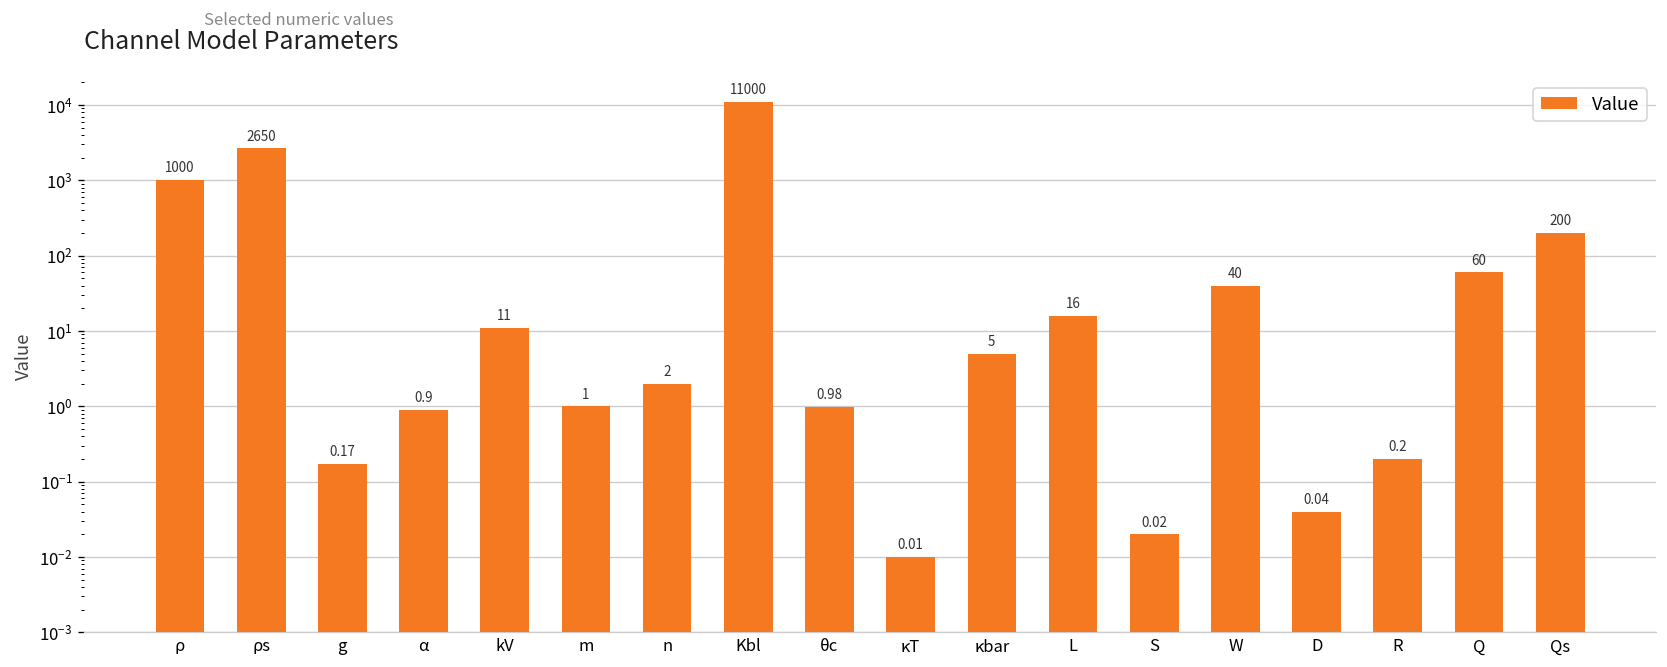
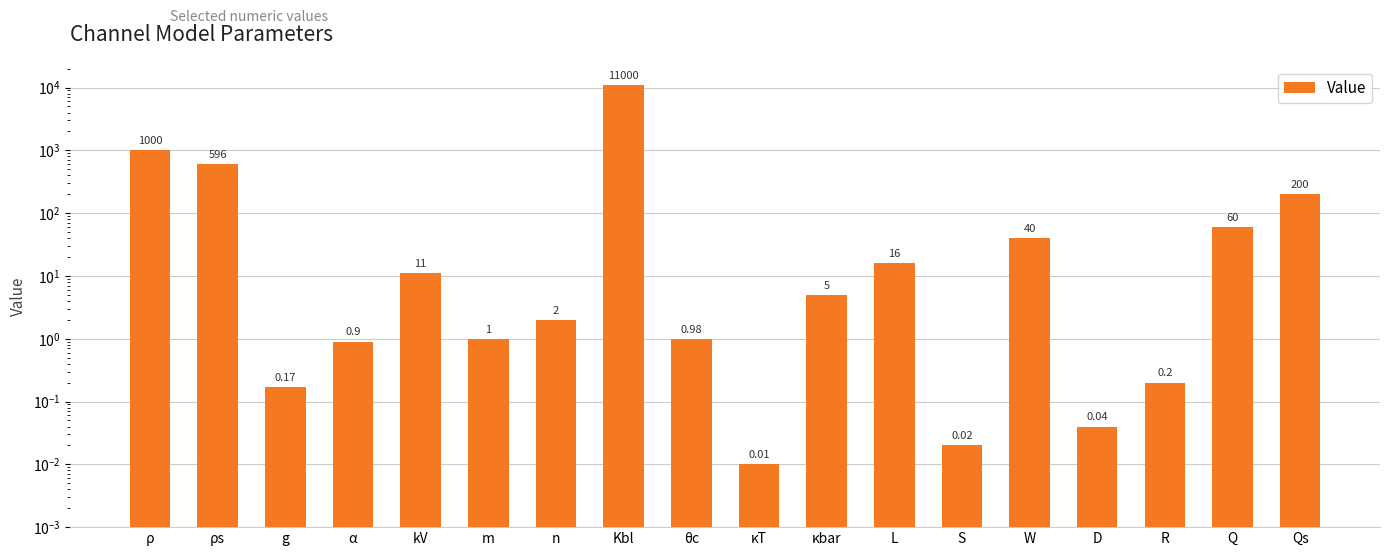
  {
    "ρ": 1000,
-   "ρs": 2650,
+   "ρs": 596,
    "g": 0.17,
    "α": 0.9,
    "kV": 11,
    "m": 1,
    "n": 2,
    "Kbl": 11000,
    "θc": 0.98,
    "κT": 0.01,
    "κbar": 5,
    "L": 16,
    "S": 0.02,
    "W": 40,
    "D": 0.04,
    "R": 0.2,
    "Q": 60,
    "Qs": 200
  }
